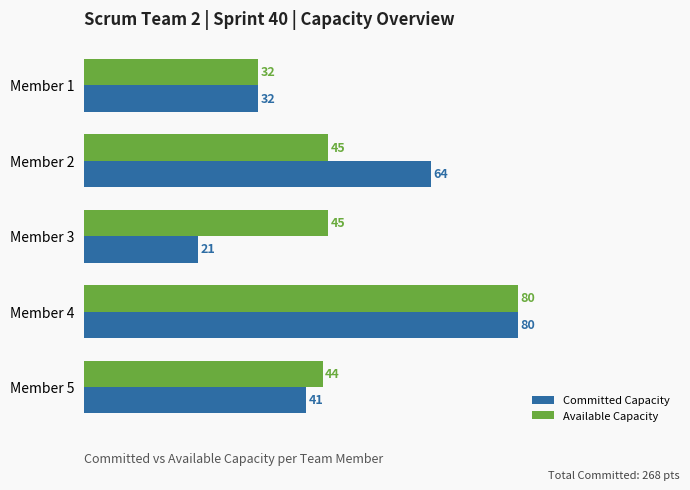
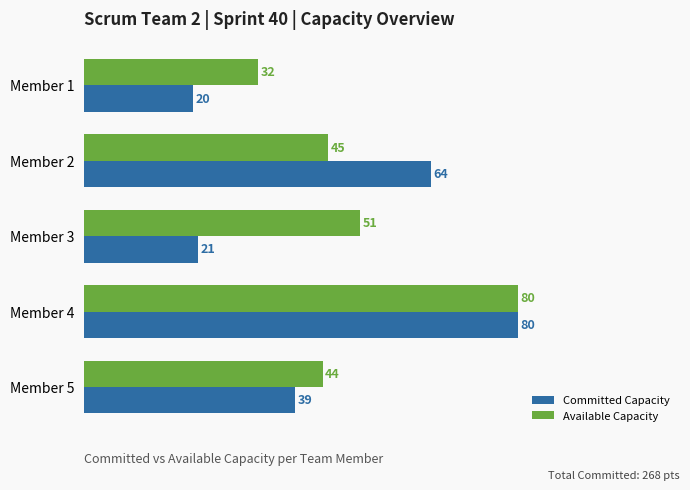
  {
    "Committed Capacity": {
-     "Member 1": 32,
+     "Member 1": 20,
      "Member 2": 64,
      "Member 3": 21,
      "Member 4": 80,
-     "Member 5": 41
+     "Member 5": 39
    },
    "Available Capacity": {
      "Member 1": 32,
      "Member 2": 45,
-     "Member 3": 45,
+     "Member 3": 51,
      "Member 4": 80,
      "Member 5": 44
    }
  }
